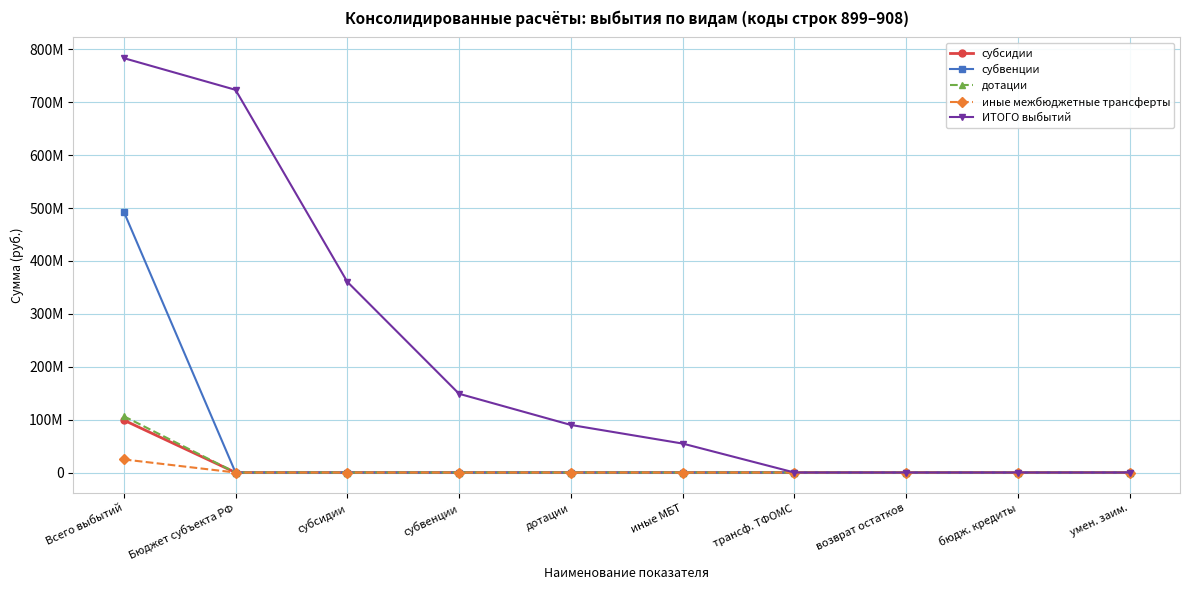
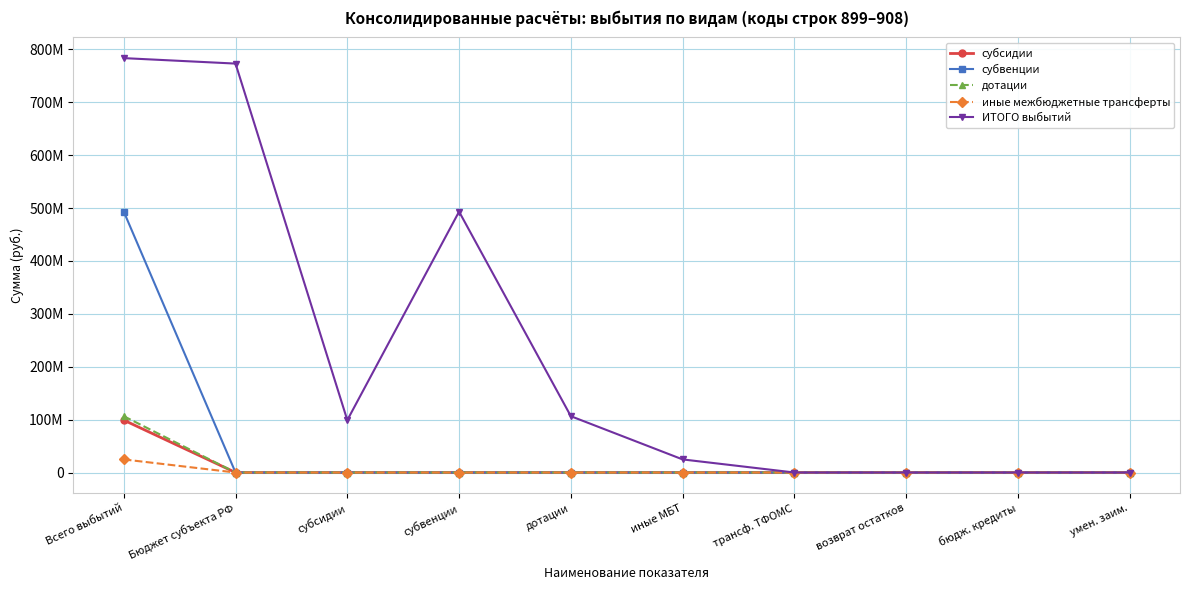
  {
    "субсидии": {
      "Всего выбытий": 100000000
    },
    "субвенции": {
      "Всего выбытий": 490000000
    },
    "дотации": {
      "Всего выбытий": 110000000
    },
    "иные межбюджетные трансферты": {
      "Всего выбытий": 20000000
    },
    "ИТОГО выбытий": {
      "Всего выбытий": 780000000,
-     "Бюджет субъекта РФ": 720000000,
-     "субсидии": 360000000,
-     "субвенции": 150000000,
-     "дотации": 90000000,
-     "иные МБТ": 50000000
+     "Бюджет субъекта РФ": 770000000,
+     "субсидии": 100000000,
+     "субвенции": 490000000,
+     "дотации": 110000000,
+     "иные МБТ": 20000000
    }
  }
